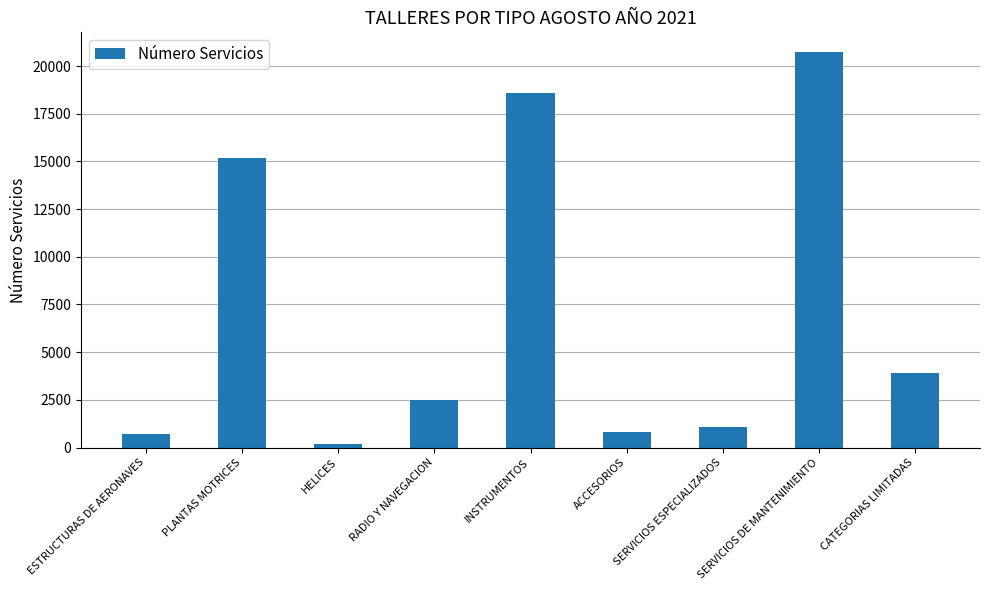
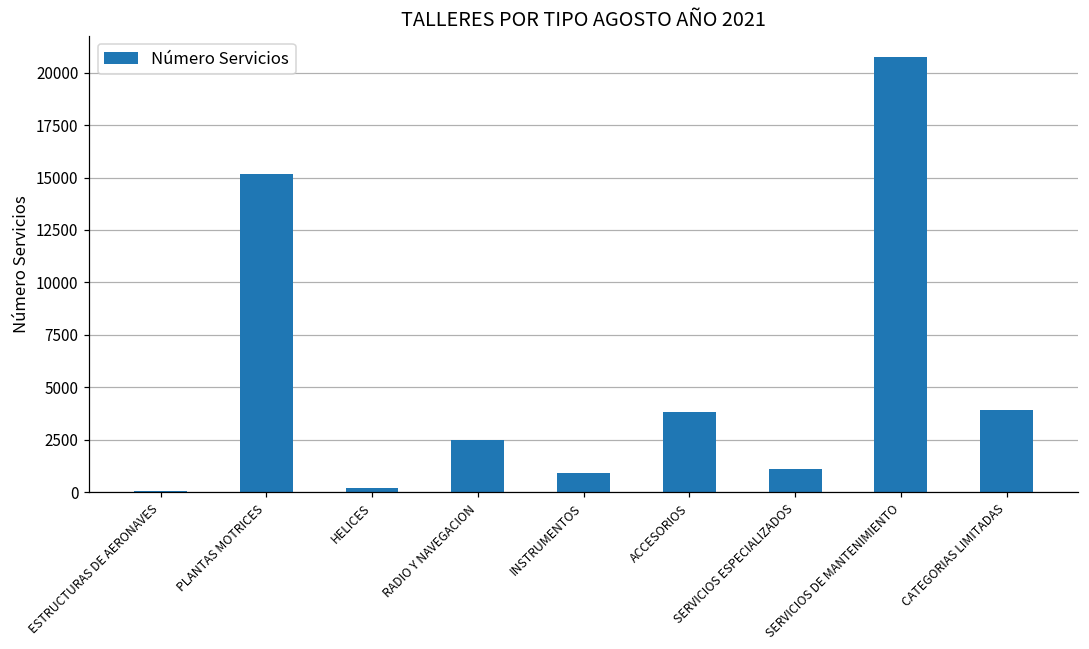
  {
-   "ESTRUCTURAS DE AERONAVES": 700,
+   "ESTRUCTURAS DE AERONAVES": 0,
    "PLANTAS MOTRICES": 15200,
    "HELICES": 200,
    "RADIO Y NAVEGACION": 2500,
-   "INSTRUMENTOS": 18600,
-   "ACCESORIOS": 800,
+   "INSTRUMENTOS": 900,
+   "ACCESORIOS": 3800,
    "SERVICIOS ESPECIALIZADOS": 1100,
    "SERVICIOS DE MANTENIMIENTO": 20700,
    "CATEGORIAS LIMITADAS": 3900
  }
